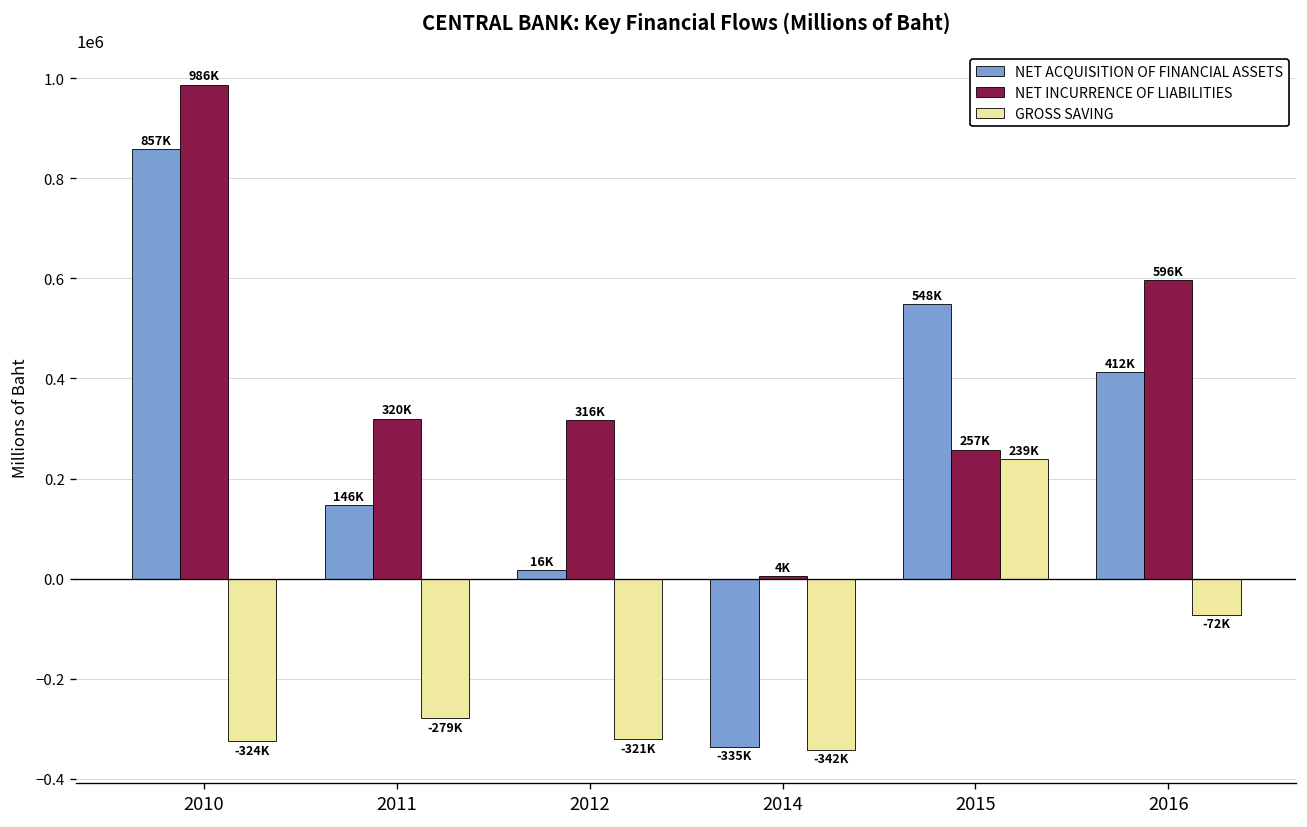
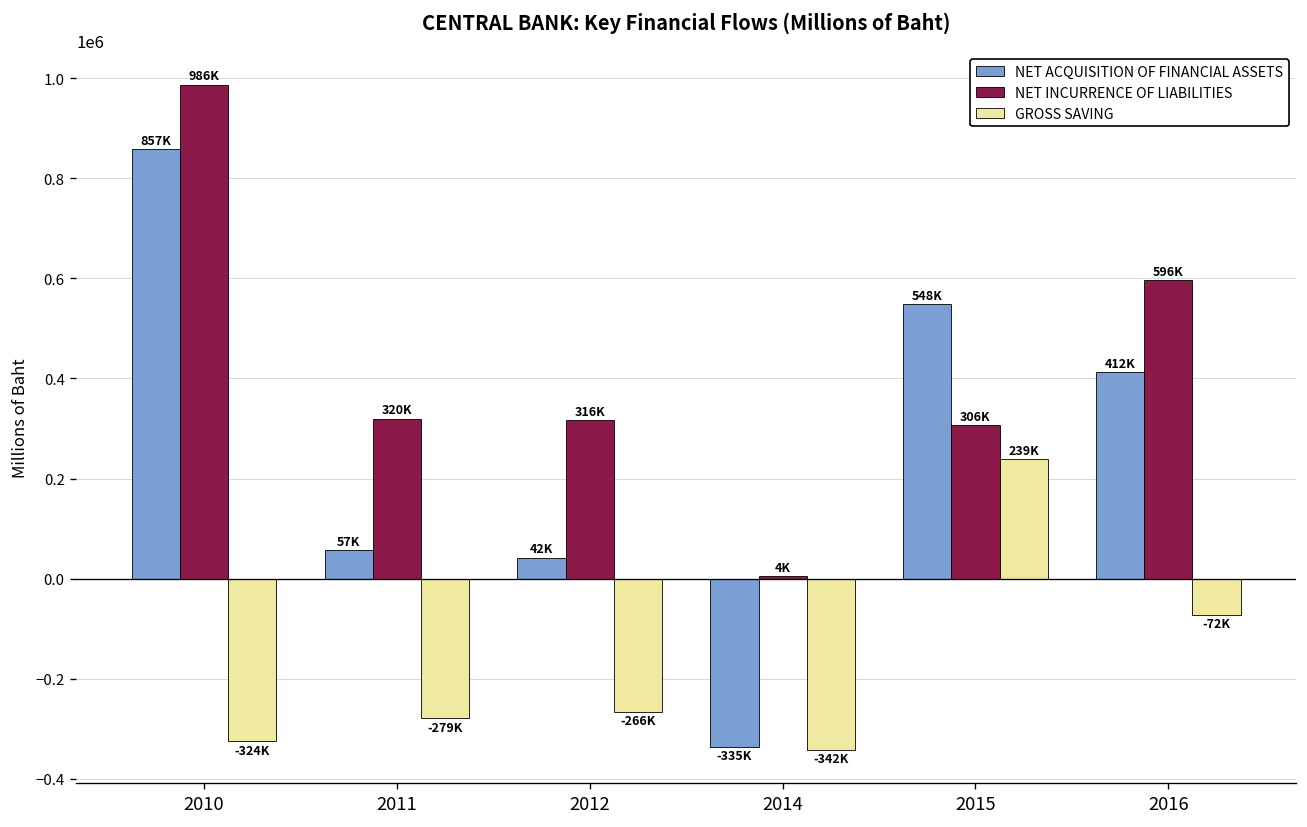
  {
    "NET ACQUISITION OF FINANCIAL ASSETS": {
      "2010": "857K",
-     "2011": "146K",
-     "2012": "16K",
+     "2011": "57K",
+     "2012": "42K",
      "2014": "-335K",
      "2015": "548K",
      "2016": "412K"
    },
    "NET INCURRENCE OF LIABILITIES": {
      "2010": "986K",
      "2011": "320K",
      "2012": "316K",
      "2014": "4K",
-     "2015": "257K",
+     "2015": "306K",
      "2016": "596K"
    },
    "GROSS SAVING": {
      "2010": "-324K",
      "2011": "-279K",
-     "2012": "-321K",
+     "2012": "-266K",
      "2014": "-342K",
      "2015": "239K",
      "2016": "-72K"
    }
  }
